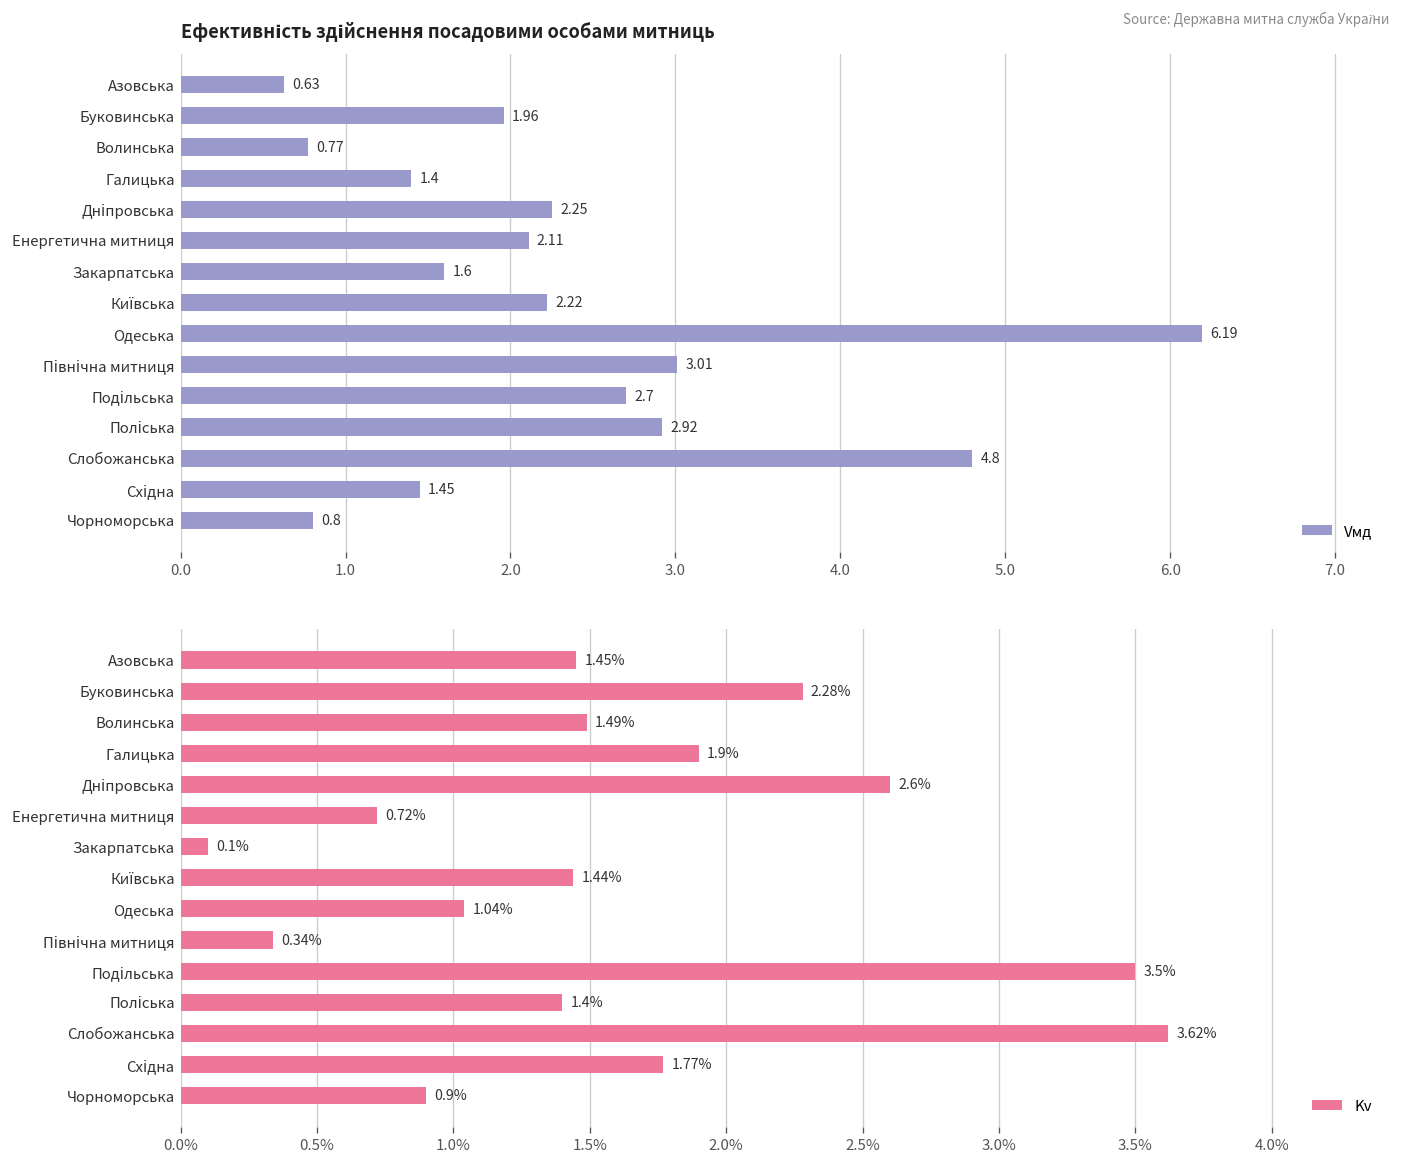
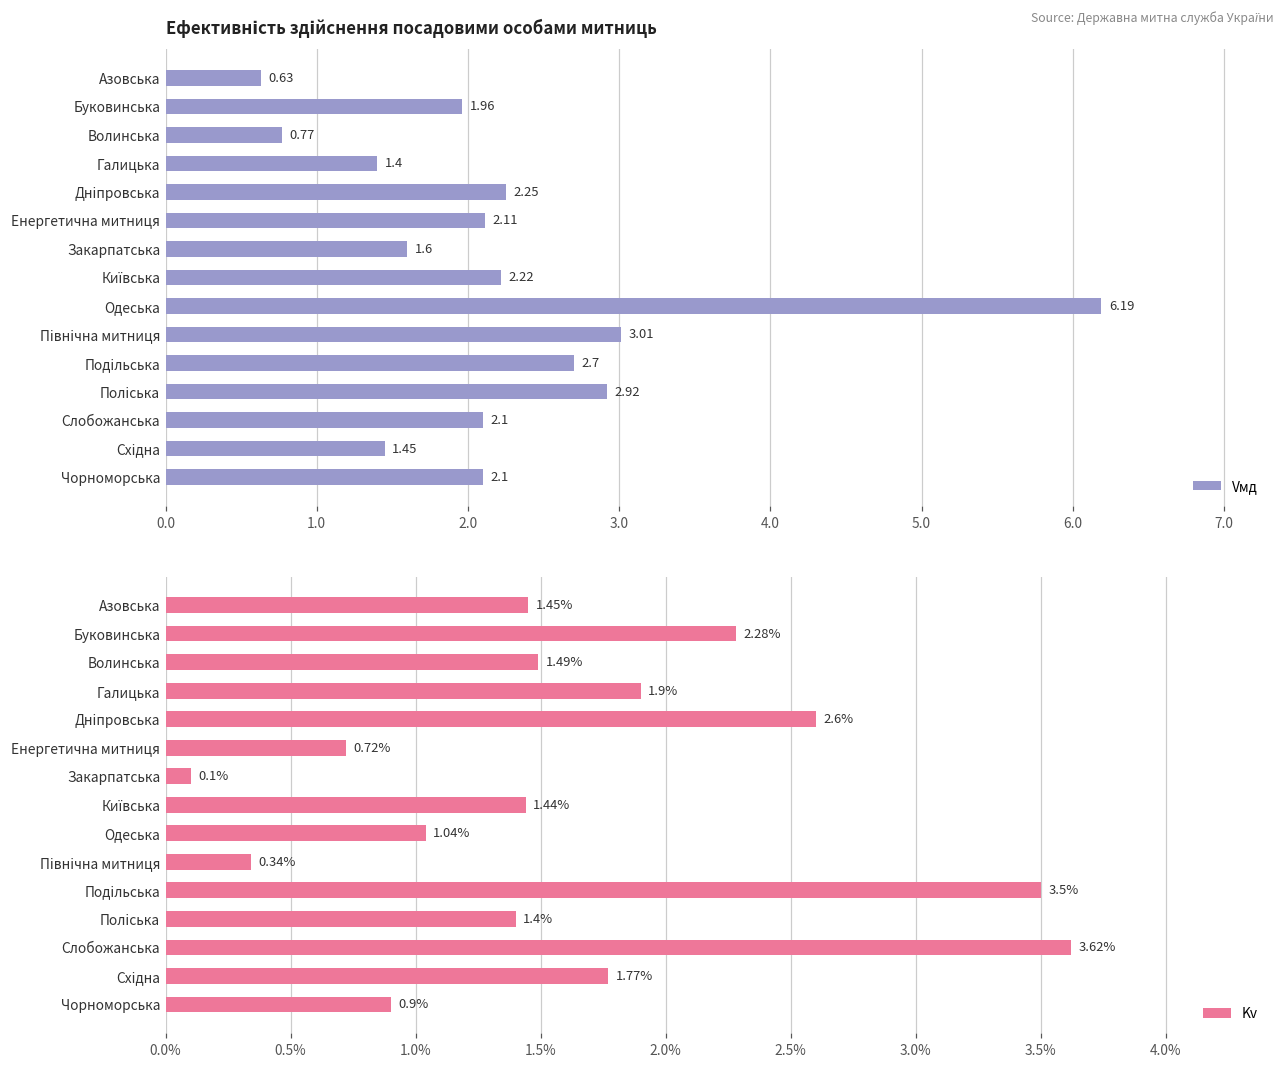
  {
    "Ефективність здійснення посадовими особами митниць": {
      "Азовська": 0.63,
      "Буковинська": 1.96,
      "Волинська": 0.77,
      "Галицька": 1.4,
      "Дніпровська": 2.25,
      "Енергетична митниця": 2.11,
      "Закарпатська": 1.6,
      "Київська": 2.22,
      "Одеська": 6.19,
      "Північна митниця": 3.01,
      "Подільська": 2.7,
      "Поліська": 2.92,
-     "Слобожанська": 4.8,
+     "Слобожанська": 2.1,
      "Східна": 1.45,
-     "Чорноморська": 0.8
+     "Чорноморська": 2.1
    }
  }
